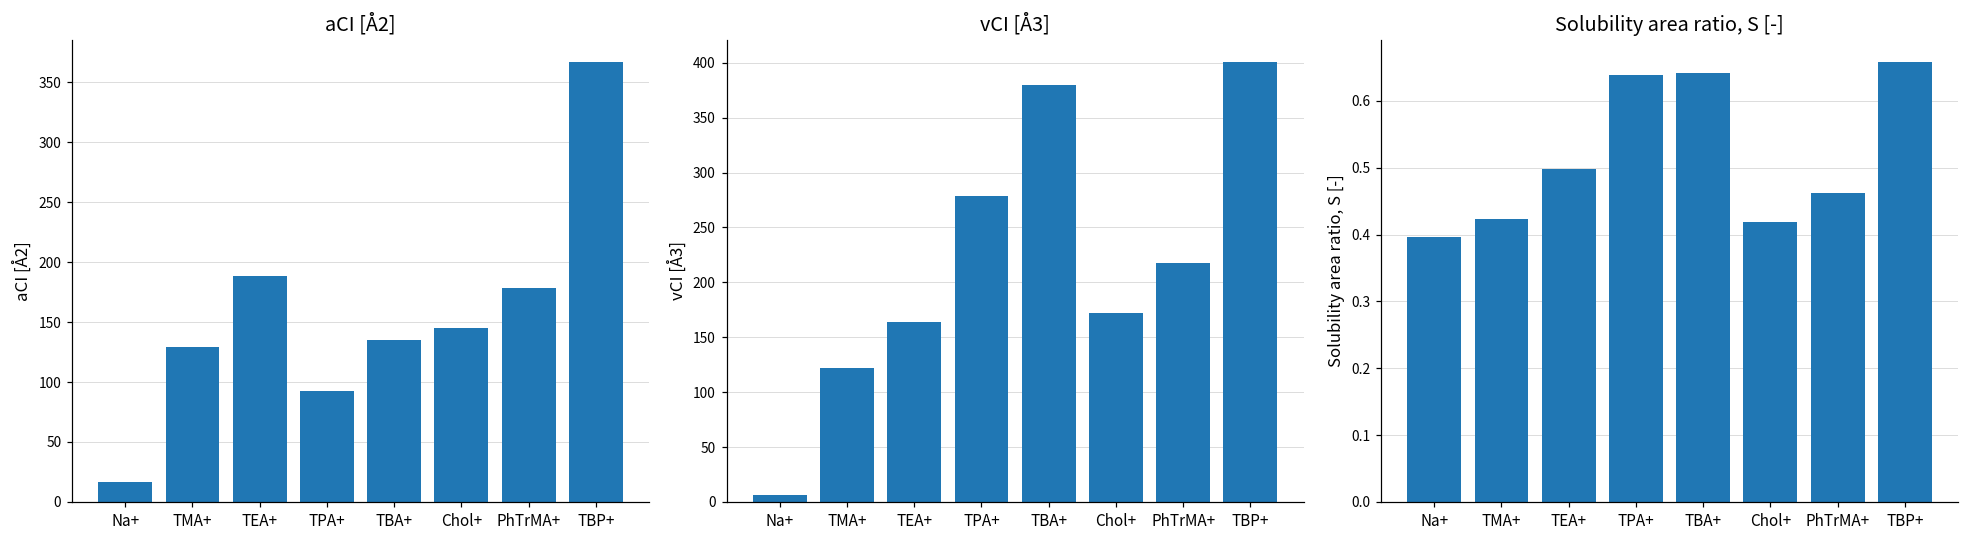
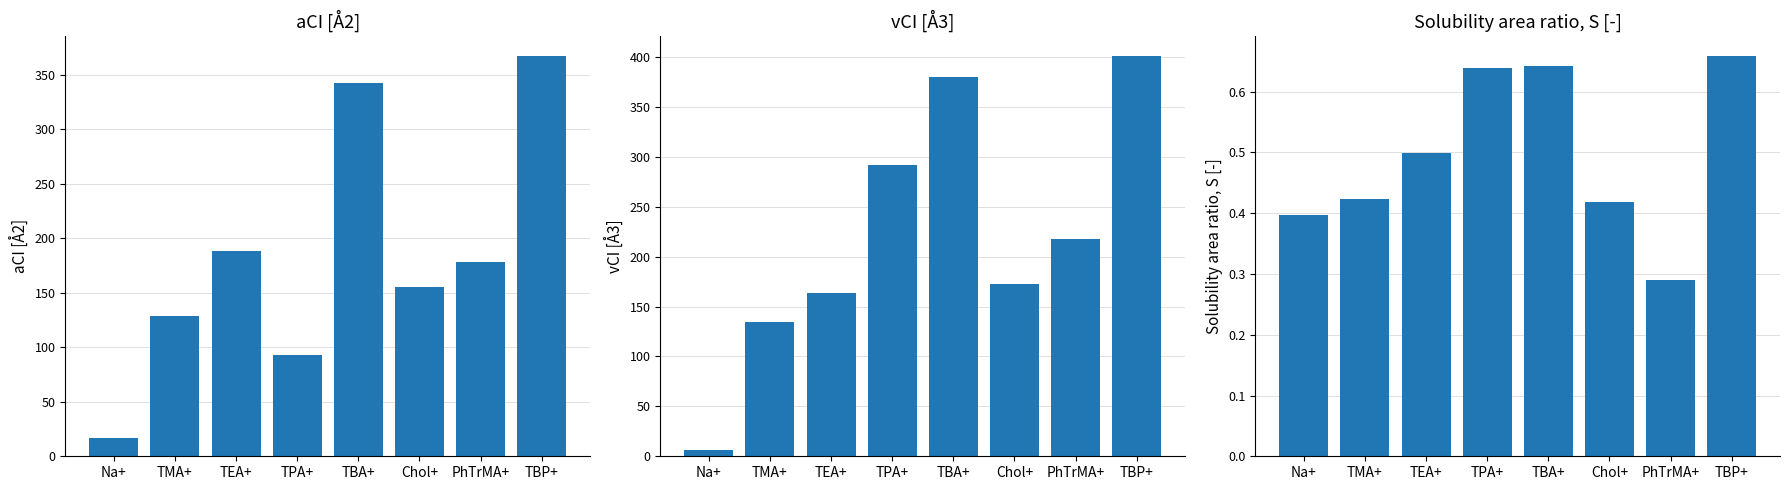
  {
    "aCI [Å2]": {
      "Na+": 17,
      "TMA+": 129,
      "TEA+": 188,
      "TPA+": 93,
-     "TBA+": 135,
-     "Chol+": 145,
+     "TBA+": 343,
+     "Chol+": 155,
      "PhTrMA+": 178,
      "TBP+": 367
    },
    "vCI [Å3]": {
      "Na+": 10,
-     "TMA+": 120,
+     "TMA+": 130,
      "TEA+": 160,
-     "TPA+": 280,
+     "TPA+": 290,
      "TBA+": 380,
      "Chol+": 170,
      "PhTrMA+": 220,
      "TBP+": 400
    },
    "Solubility area ratio, S [-]": {
      "Na+": 0.40,
      "TMA+": 0.42,
      "TEA+": 0.50,
      "TPA+": 0.64,
      "TBA+": 0.64,
      "Chol+": 0.42,
-     "PhTrMA+": 0.46,
+     "PhTrMA+": 0.29,
      "TBP+": 0.66
    }
  }
